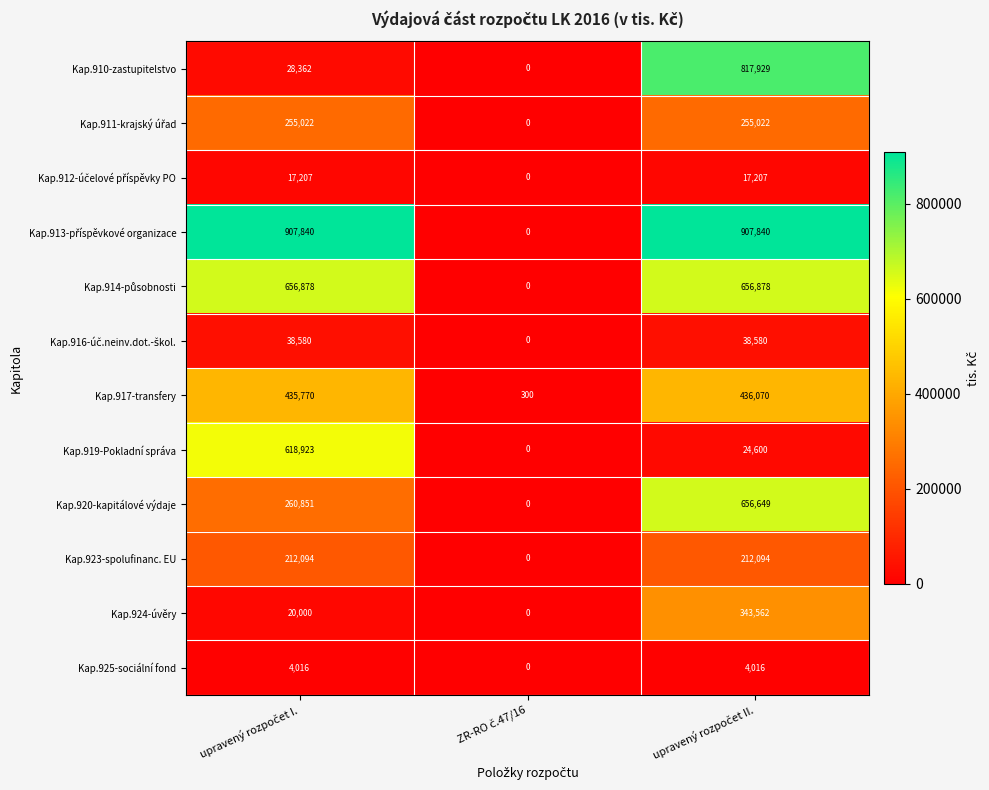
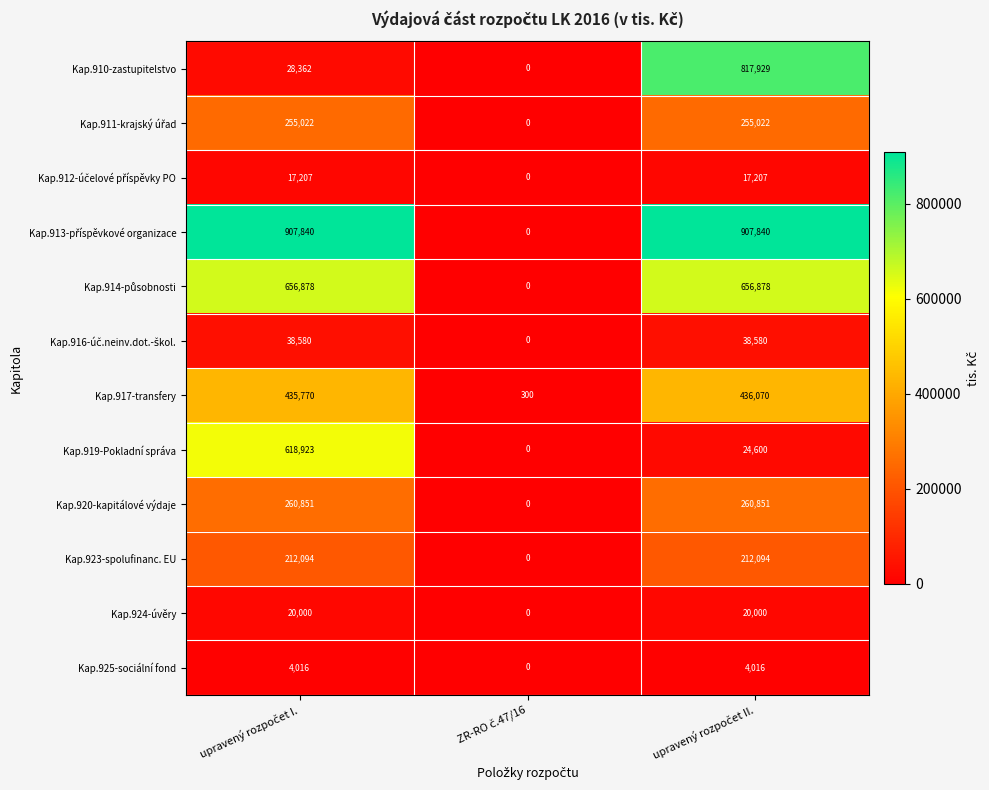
  {
    "Kap.910-zastupitelstvo": {
      "upravený rozpočet I.": "28,362",
      "ZR-RO č.47/16": "0",
      "upravený rozpočet II.": "817,929"
    },
    "Kap.911-krajský úřad": {
      "upravený rozpočet I.": "255,022",
      "ZR-RO č.47/16": "0",
      "upravený rozpočet II.": "255,022"
    },
    "Kap.912-účelové příspěvky PO": {
      "upravený rozpočet I.": "17,207",
      "ZR-RO č.47/16": "0",
      "upravený rozpočet II.": "17,207"
    },
    "Kap.913-příspěvkové organizace": {
      "upravený rozpočet I.": "907,840",
      "ZR-RO č.47/16": "0",
      "upravený rozpočet II.": "907,840"
    },
    "Kap.914-působnosti": {
      "upravený rozpočet I.": "656,878",
      "ZR-RO č.47/16": "0",
      "upravený rozpočet II.": "656,878"
    },
    "Kap.916-úč.neinv.dot.-škol.": {
      "upravený rozpočet I.": "38,580",
      "ZR-RO č.47/16": "0",
      "upravený rozpočet II.": "38,580"
    },
    "Kap.917-transfery": {
      "upravený rozpočet I.": "435,770",
      "ZR-RO č.47/16": "300",
      "upravený rozpočet II.": "436,070"
    },
    "Kap.919-Pokladní správa": {
      "upravený rozpočet I.": "618,923",
      "ZR-RO č.47/16": "0",
      "upravený rozpočet II.": "24,600"
    },
    "Kap.920-kapitálové výdaje": {
      "upravený rozpočet I.": "260,851",
      "ZR-RO č.47/16": "0",
-     "upravený rozpočet II.": "656,649"
+     "upravený rozpočet II.": "260,851"
    },
    "Kap.923-spolufinanc. EU": {
      "upravený rozpočet I.": "212,094",
      "ZR-RO č.47/16": "0",
      "upravený rozpočet II.": "212,094"
    },
    "Kap.924-úvěry": {
      "upravený rozpočet I.": "20,000",
      "ZR-RO č.47/16": "0",
-     "upravený rozpočet II.": "343,562"
+     "upravený rozpočet II.": "20,000"
    },
    "Kap.925-sociální fond": {
      "upravený rozpočet I.": "4,016",
      "ZR-RO č.47/16": "0",
      "upravený rozpočet II.": "4,016"
    }
  }
